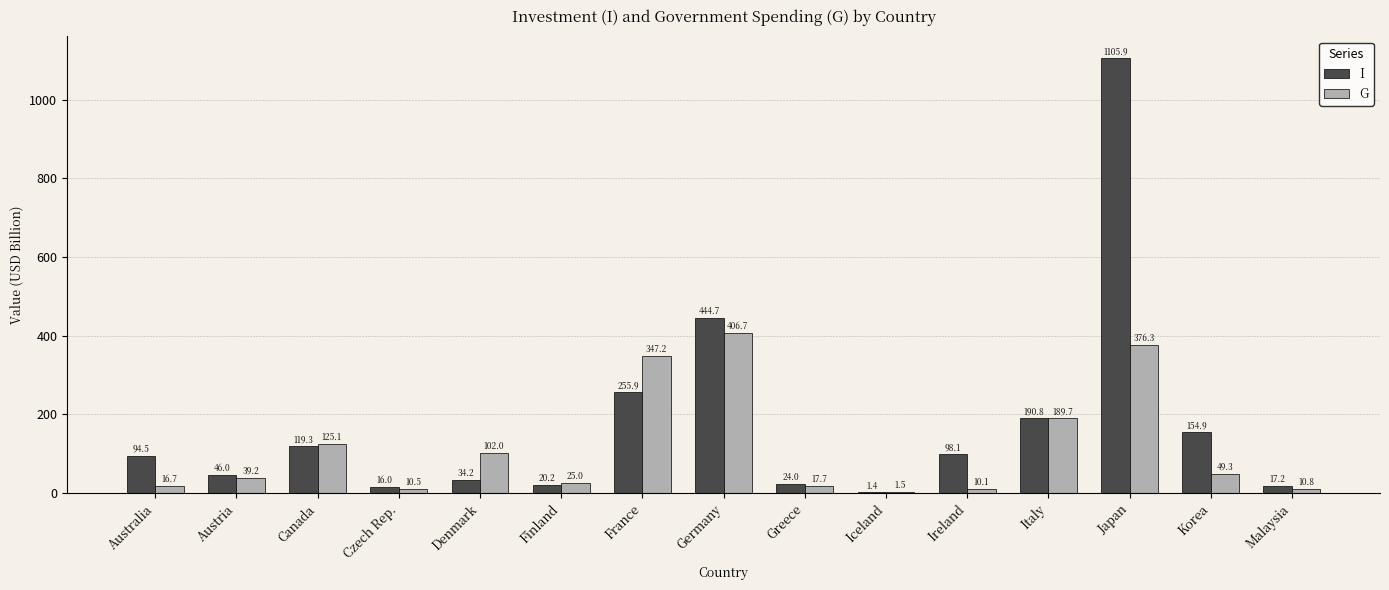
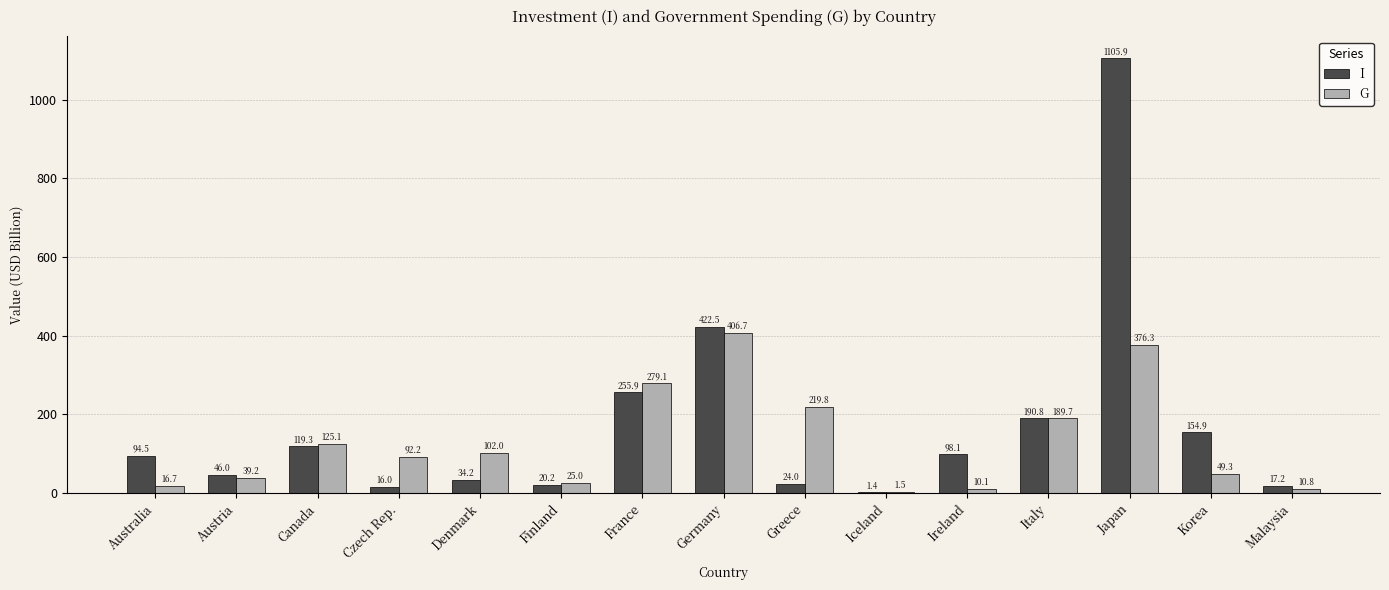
  {
    "I": {
      "Australia": 94.5,
      "Austria": 46.0,
      "Canada": 119.3,
      "Czech Rep.": 16.0,
      "Denmark": 34.2,
      "Finland": 20.2,
      "France": 255.9,
-     "Germany": 444.7,
+     "Germany": 422.5,
      "Greece": 24.0,
      "Iceland": 1.4,
      "Ireland": 98.1,
      "Italy": 190.8,
      "Japan": 1105.9,
      "Korea": 154.9,
      "Malaysia": 17.2
    },
    "G": {
      "Australia": 16.7,
      "Austria": 39.2,
      "Canada": 125.1,
-     "Czech Rep.": 10.5,
+     "Czech Rep.": 92.2,
      "Denmark": 102.0,
      "Finland": 25.0,
-     "France": 347.2,
+     "France": 279.1,
      "Germany": 406.7,
-     "Greece": 17.7,
+     "Greece": 219.8,
      "Iceland": 1.5,
      "Ireland": 10.1,
      "Italy": 189.7,
      "Japan": 376.3,
      "Korea": 49.3,
      "Malaysia": 10.8
    }
  }
